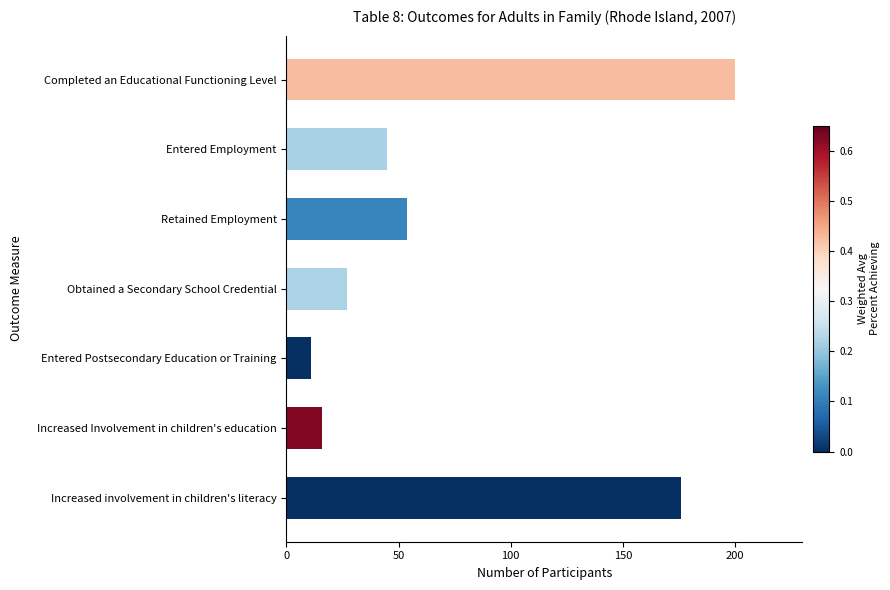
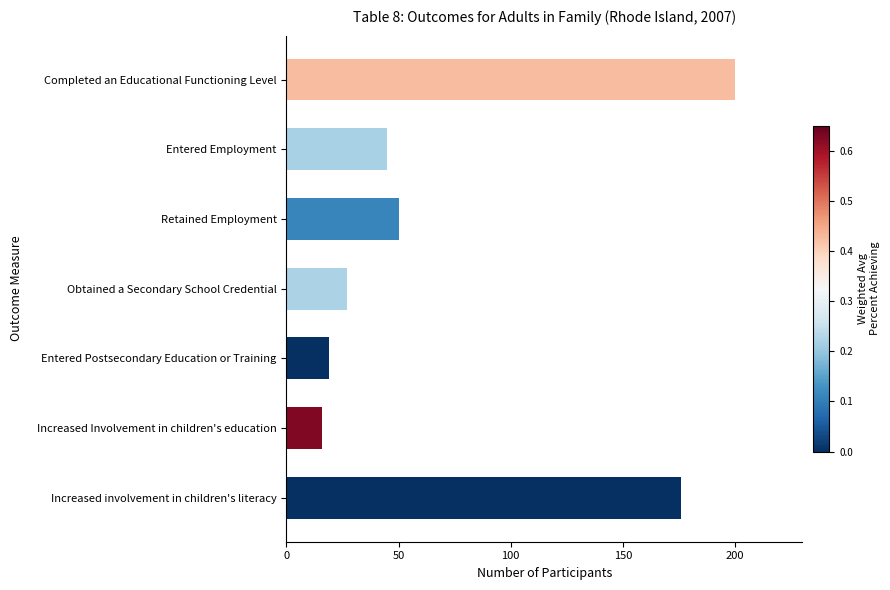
  {
    "Completed an Educational Functioning Level": 200,
    "Entered Employment": 45,
-   "Retained Employment": 54,
+   "Retained Employment": 50,
    "Obtained a Secondary School Credential": 27,
-   "Entered Postsecondary Education or Training": 11,
+   "Entered Postsecondary Education or Training": 19,
    "Increased Involvement in children's education": 16,
    "Increased involvement in children's literacy": 176
  }
